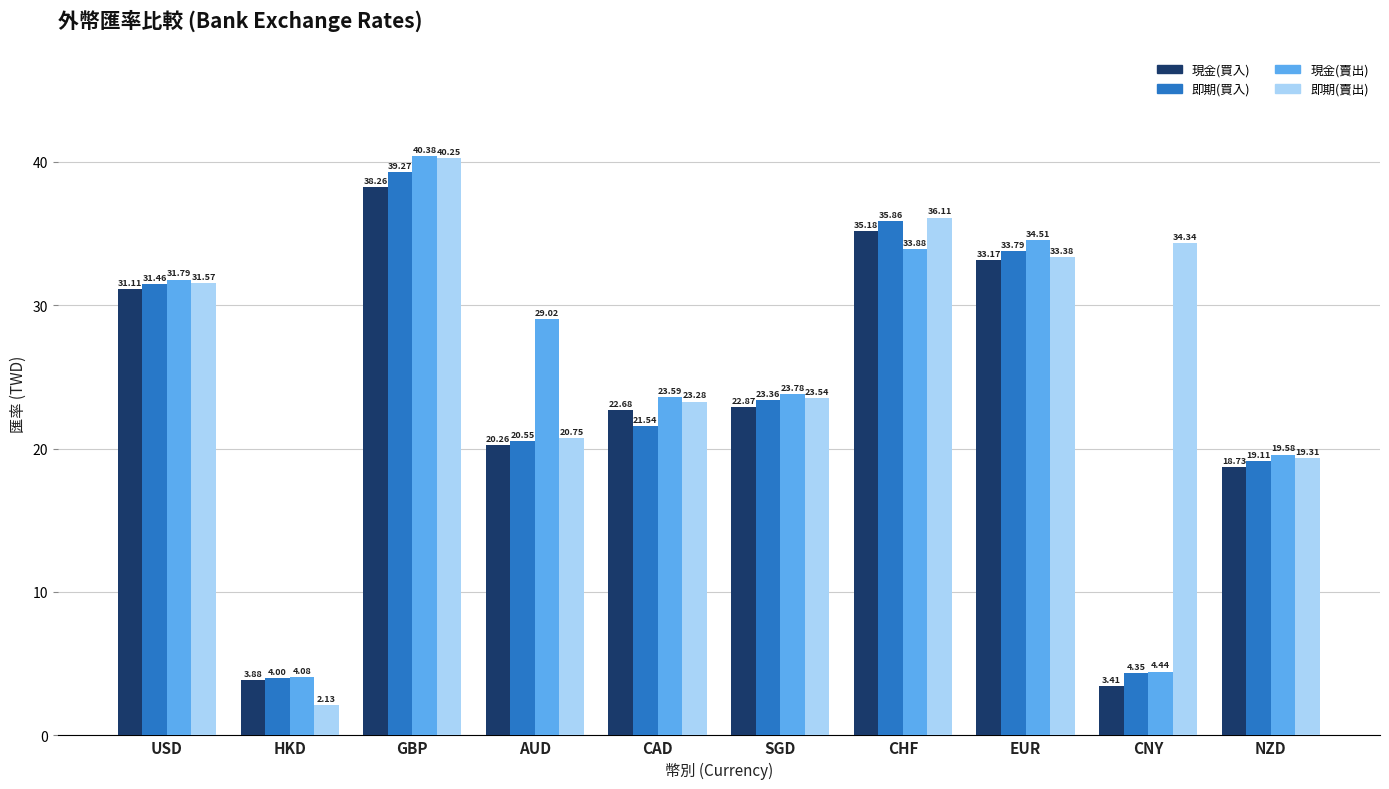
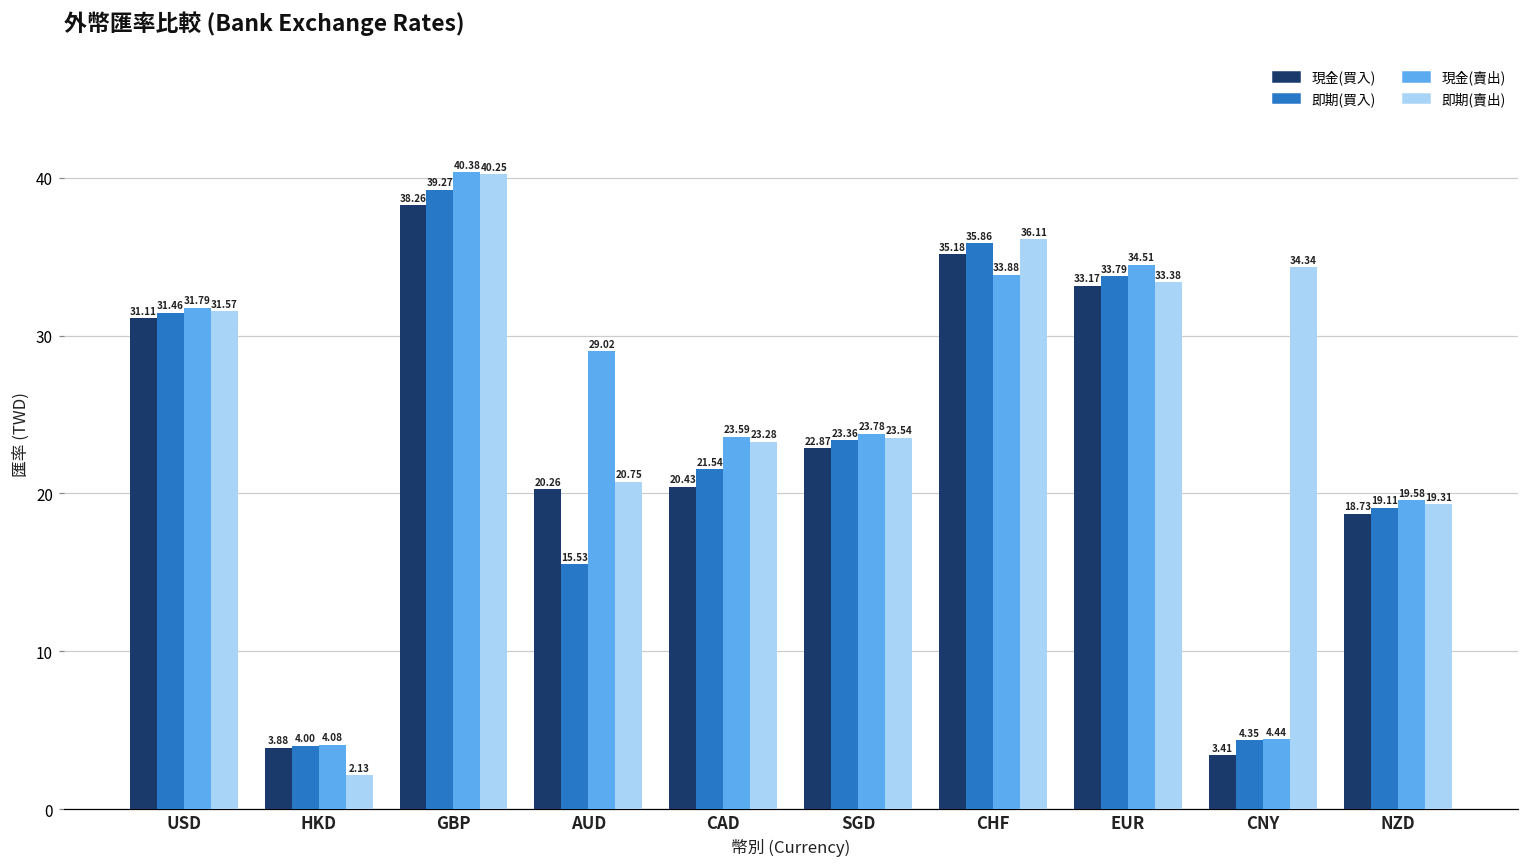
  {
    "現金(買入)": {
      "USD": 31.11,
      "HKD": 3.88,
      "GBP": 38.26,
      "AUD": 20.26,
-     "CAD": 22.68,
+     "CAD": 20.43,
      "SGD": 22.87,
      "CHF": 35.18,
      "EUR": 33.17,
      "CNY": 3.41,
      "NZD": 18.73
    },
    "即期(買入)": {
      "USD": 31.46,
      "HKD": 4.00,
      "GBP": 39.27,
-     "AUD": 20.55,
+     "AUD": 15.53,
      "CAD": 21.54,
      "SGD": 23.36,
      "CHF": 35.86,
      "EUR": 33.79,
      "CNY": 4.35,
      "NZD": 19.11
    },
    "現金(賣出)": {
      "USD": 31.79,
      "HKD": 4.08,
      "GBP": 40.38,
      "AUD": 29.02,
      "CAD": 23.59,
      "SGD": 23.78,
      "CHF": 33.88,
      "EUR": 34.51,
      "CNY": 4.44,
      "NZD": 19.58
    },
    "即期(賣出)": {
      "USD": 31.57,
      "HKD": 2.13,
      "GBP": 40.25,
      "AUD": 20.75,
      "CAD": 23.28,
      "SGD": 23.54,
      "CHF": 36.11,
      "EUR": 33.38,
      "CNY": 34.34,
      "NZD": 19.31
    }
  }
